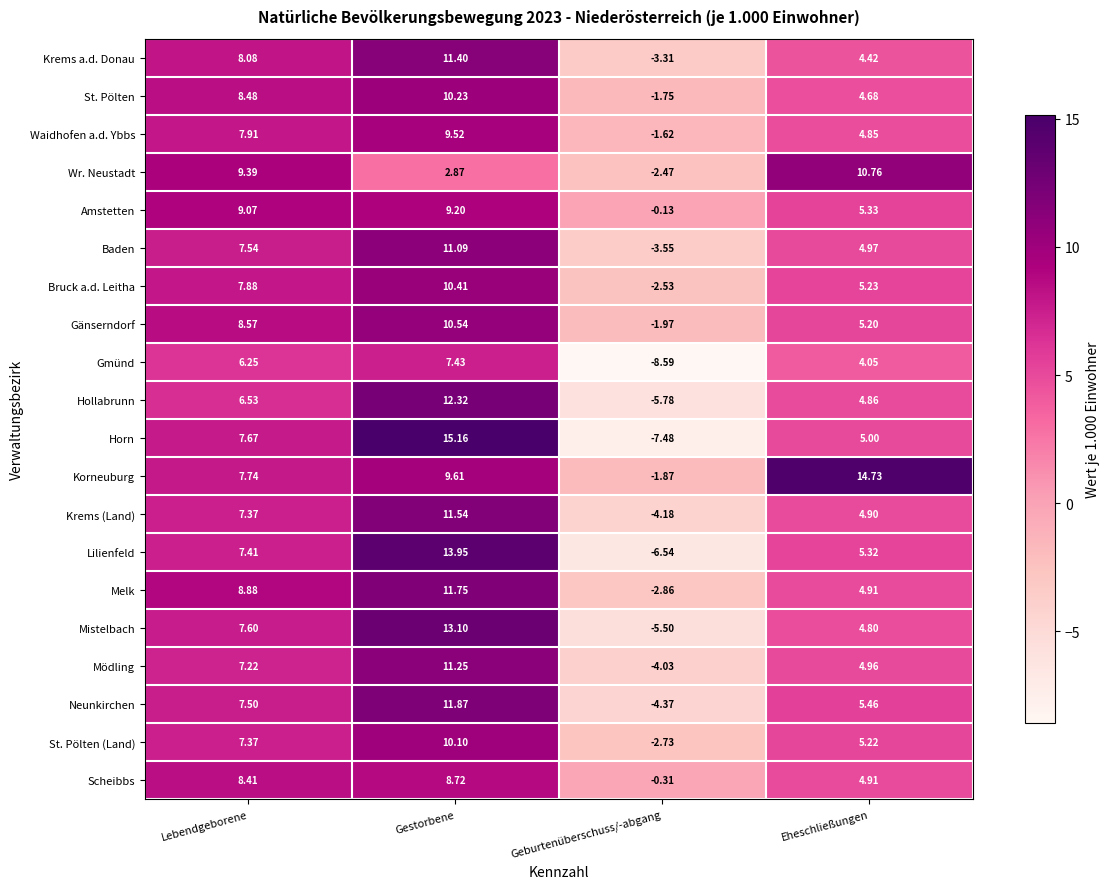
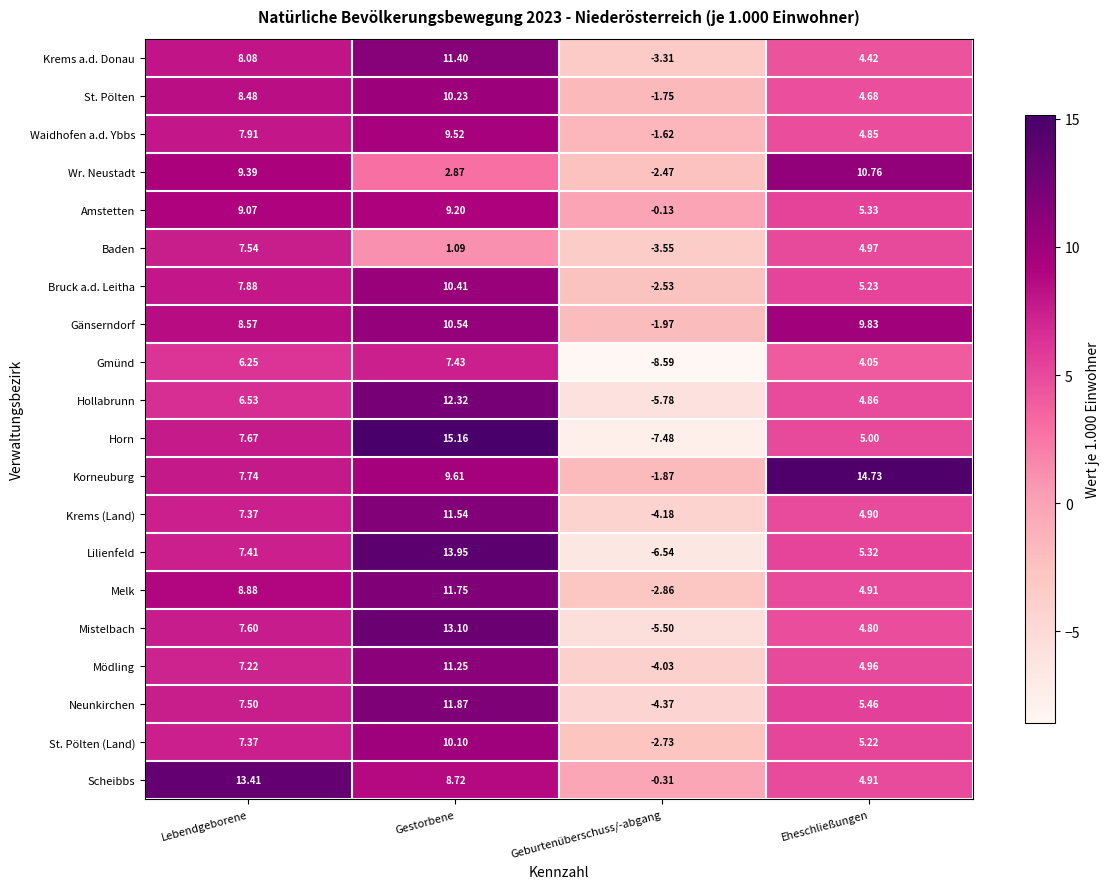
  {
    "Krems a.d. Donau": {
      "Lebendgeborene": 8.08,
      "Gestorbene": 11.40,
      "Geburtenüberschuss/-abgang": -3.31,
      "Eheschließungen": 4.42
    },
    "St. Pölten": {
      "Lebendgeborene": 8.48,
      "Gestorbene": 10.23,
      "Geburtenüberschuss/-abgang": -1.75,
      "Eheschließungen": 4.68
    },
    "Waidhofen a.d. Ybbs": {
      "Lebendgeborene": 7.91,
      "Gestorbene": 9.52,
      "Geburtenüberschuss/-abgang": -1.62,
      "Eheschließungen": 4.85
    },
    "Wr. Neustadt": {
      "Lebendgeborene": 9.39,
      "Gestorbene": 2.87,
      "Geburtenüberschuss/-abgang": -2.47,
      "Eheschließungen": 10.76
    },
    "Amstetten": {
      "Lebendgeborene": 9.07,
      "Gestorbene": 9.20,
      "Geburtenüberschuss/-abgang": -0.13,
      "Eheschließungen": 5.33
    },
    "Baden": {
      "Lebendgeborene": 7.54,
-     "Gestorbene": 11.09,
+     "Gestorbene": 1.09,
      "Geburtenüberschuss/-abgang": -3.55,
      "Eheschließungen": 4.97
    },
    "Bruck a.d. Leitha": {
      "Lebendgeborene": 7.88,
      "Gestorbene": 10.41,
      "Geburtenüberschuss/-abgang": -2.53,
      "Eheschließungen": 5.23
    },
    "Gänserndorf": {
      "Lebendgeborene": 8.57,
      "Gestorbene": 10.54,
      "Geburtenüberschuss/-abgang": -1.97,
-     "Eheschließungen": 5.20
+     "Eheschließungen": 9.83
    },
    "Gmünd": {
      "Lebendgeborene": 6.25,
      "Gestorbene": 7.43,
      "Geburtenüberschuss/-abgang": -8.59,
      "Eheschließungen": 4.05
    },
    "Hollabrunn": {
      "Lebendgeborene": 6.53,
      "Gestorbene": 12.32,
      "Geburtenüberschuss/-abgang": -5.78,
      "Eheschließungen": 4.86
    },
    "Horn": {
      "Lebendgeborene": 7.67,
      "Gestorbene": 15.16,
      "Geburtenüberschuss/-abgang": -7.48,
      "Eheschließungen": 5.00
    },
    "Korneuburg": {
      "Lebendgeborene": 7.74,
      "Gestorbene": 9.61,
      "Geburtenüberschuss/-abgang": -1.87,
      "Eheschließungen": 14.73
    },
    "Krems (Land)": {
      "Lebendgeborene": 7.37,
      "Gestorbene": 11.54,
      "Geburtenüberschuss/-abgang": -4.18,
      "Eheschließungen": 4.90
    },
    "Lilienfeld": {
      "Lebendgeborene": 7.41,
      "Gestorbene": 13.95,
      "Geburtenüberschuss/-abgang": -6.54,
      "Eheschließungen": 5.32
    },
    "Melk": {
      "Lebendgeborene": 8.88,
      "Gestorbene": 11.75,
      "Geburtenüberschuss/-abgang": -2.86,
      "Eheschließungen": 4.91
    },
    "Mistelbach": {
      "Lebendgeborene": 7.60,
      "Gestorbene": 13.10,
      "Geburtenüberschuss/-abgang": -5.50,
      "Eheschließungen": 4.80
    },
    "Mödling": {
      "Lebendgeborene": 7.22,
      "Gestorbene": 11.25,
      "Geburtenüberschuss/-abgang": -4.03,
      "Eheschließungen": 4.96
    },
    "Neunkirchen": {
      "Lebendgeborene": 7.50,
      "Gestorbene": 11.87,
      "Geburtenüberschuss/-abgang": -4.37,
      "Eheschließungen": 5.46
    },
    "St. Pölten (Land)": {
      "Lebendgeborene": 7.37,
      "Gestorbene": 10.10,
      "Geburtenüberschuss/-abgang": -2.73,
      "Eheschließungen": 5.22
    },
    "Scheibbs": {
-     "Lebendgeborene": 8.41,
+     "Lebendgeborene": 13.41,
      "Gestorbene": 8.72,
      "Geburtenüberschuss/-abgang": -0.31,
      "Eheschließungen": 4.91
    }
  }
